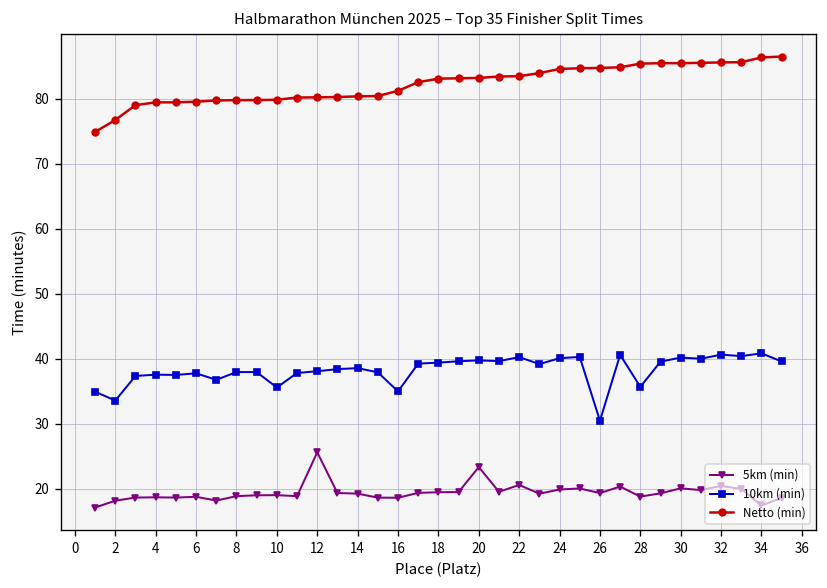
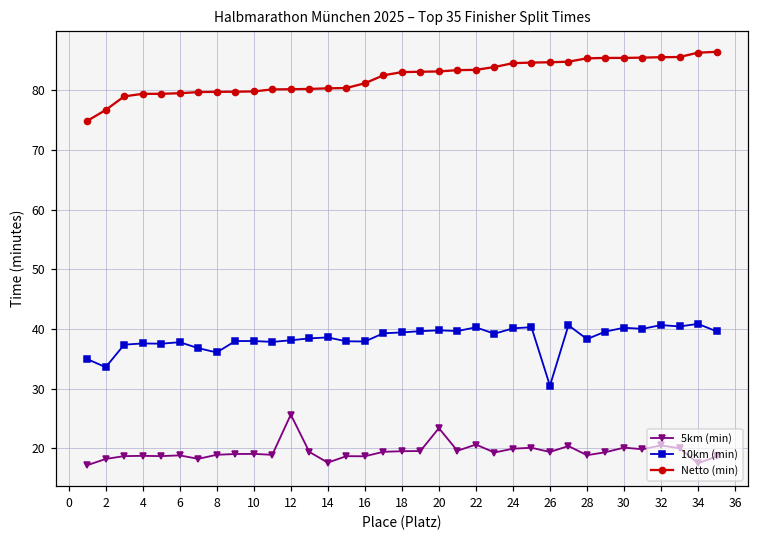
  {
    "5km (min)": {
      "2": 18,
      "4": 19,
      "6": 19,
      "8": 19,
      "10": 19,
      "12": 26,
-     "14": 19,
+     "14": 18,
      "16": 19,
      "18": 20,
      "20": 23,
      "22": 21,
      "24": 20,
      "26": 19,
      "28": 19,
      "30": 20
    },
    "10km (min)": {
      "2": 34,
      "4": 38,
      "6": 38,
-     "8": 38,
-     "10": 36,
+     "8": 36,
+     "10": 38,
      "12": 38,
      "14": 39,
-     "16": 35,
+     "16": 38,
      "18": 39,
      "20": 40,
      "22": 40,
      "24": 40,
      "26": 30,
-     "28": 36,
+     "28": 38,
      "30": 40,
      "32": 41,
      "34": 41
    },
    "Netto (min)": {
      "2": 77,
      "4": 79,
      "6": 80,
      "8": 80,
      "10": 80,
      "12": 80,
      "14": 80,
      "16": 81,
      "18": 83,
      "20": 83,
      "22": 83,
      "24": 85,
      "26": 85,
      "28": 85,
      "30": 85,
      "32": 86,
      "34": 86
    }
  }
